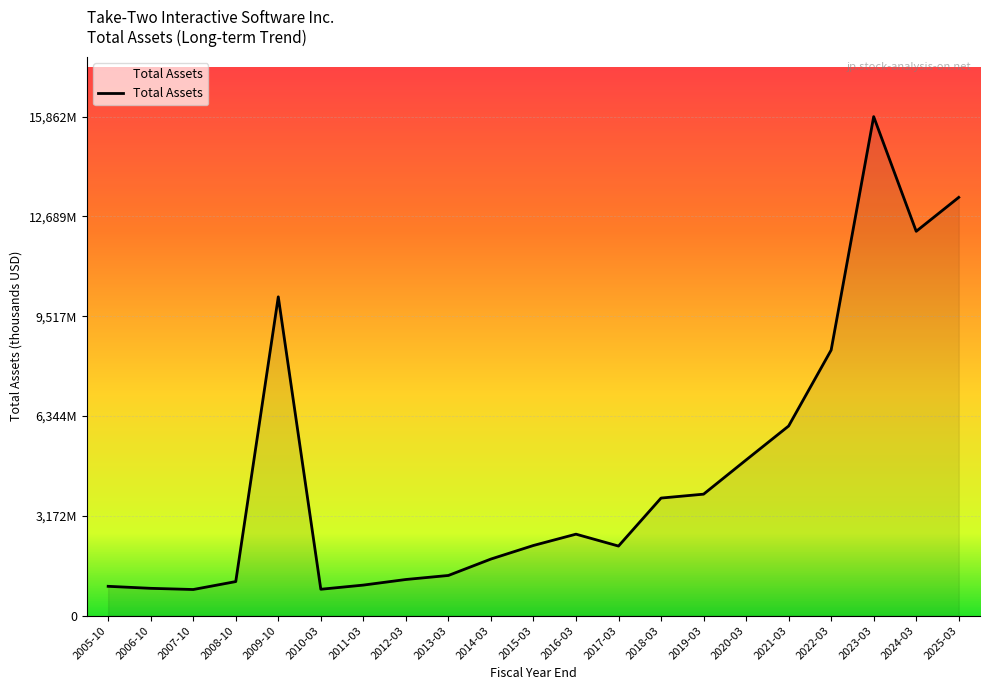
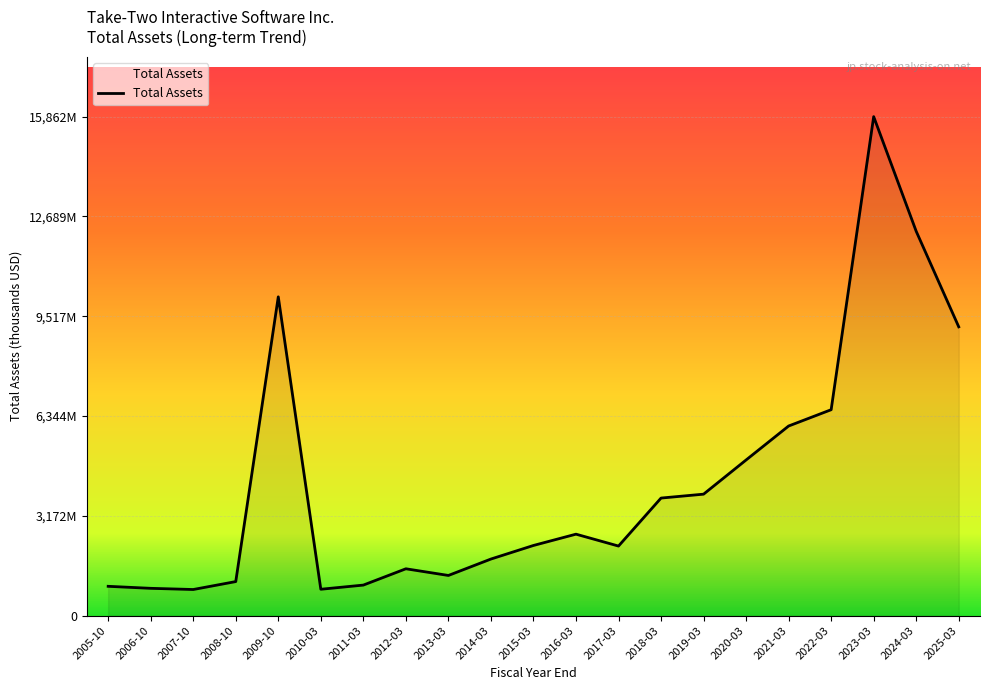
  {
    "2005-10": "900,000,000",
    "2006-10": "900,000,000",
    "2007-10": "800,000,000",
    "2008-10": "1,100,000,000",
    "2009-10": "10,100,000,000",
    "2010-03": "800,000,000",
    "2011-03": "1,000,000,000",
-   "2012-03": "1,100,000,000",
+   "2012-03": "1,500,000,000",
    "2013-03": "1,300,000,000",
    "2014-03": "1,800,000,000",
    "2015-03": "2,200,000,000",
    "2016-03": "2,600,000,000",
    "2017-03": "2,200,000,000",
    "2018-03": "3,700,000,000",
    "2019-03": "3,900,000,000",
    "2020-03": "4,900,000,000",
    "2021-03": "6,000,000,000",
-   "2022-03": "8,400,000,000",
+   "2022-03": "6,500,000,000",
    "2023-03": "15,900,000,000",
    "2024-03": "12,200,000,000",
-   "2025-03": "13,300,000,000"
+   "2025-03": "9,200,000,000"
  }
